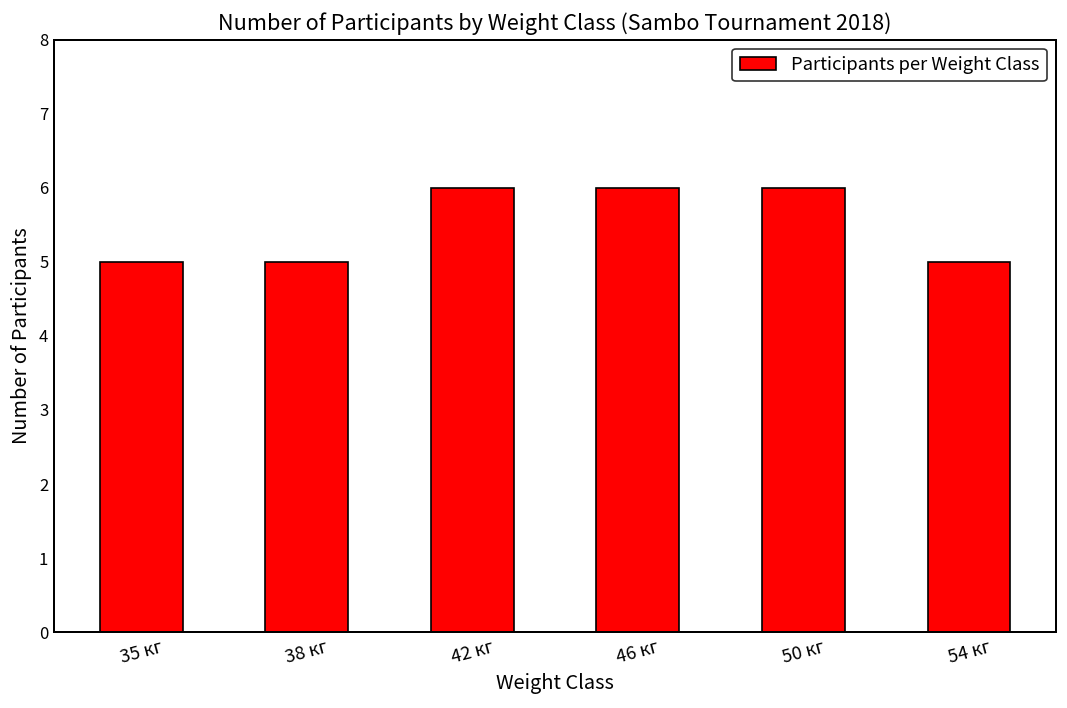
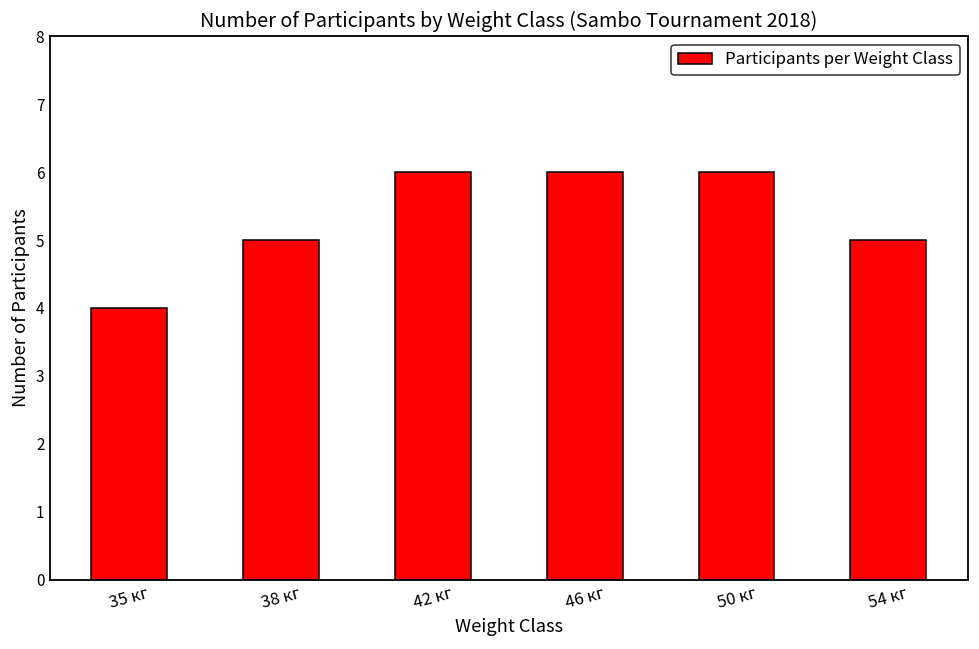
  {
-   "35 кг": 5,
+   "35 кг": 4,
    "38 кг": 5,
    "42 кг": 6,
    "46 кг": 6,
    "50 кг": 6,
    "54 кг": 5
  }
